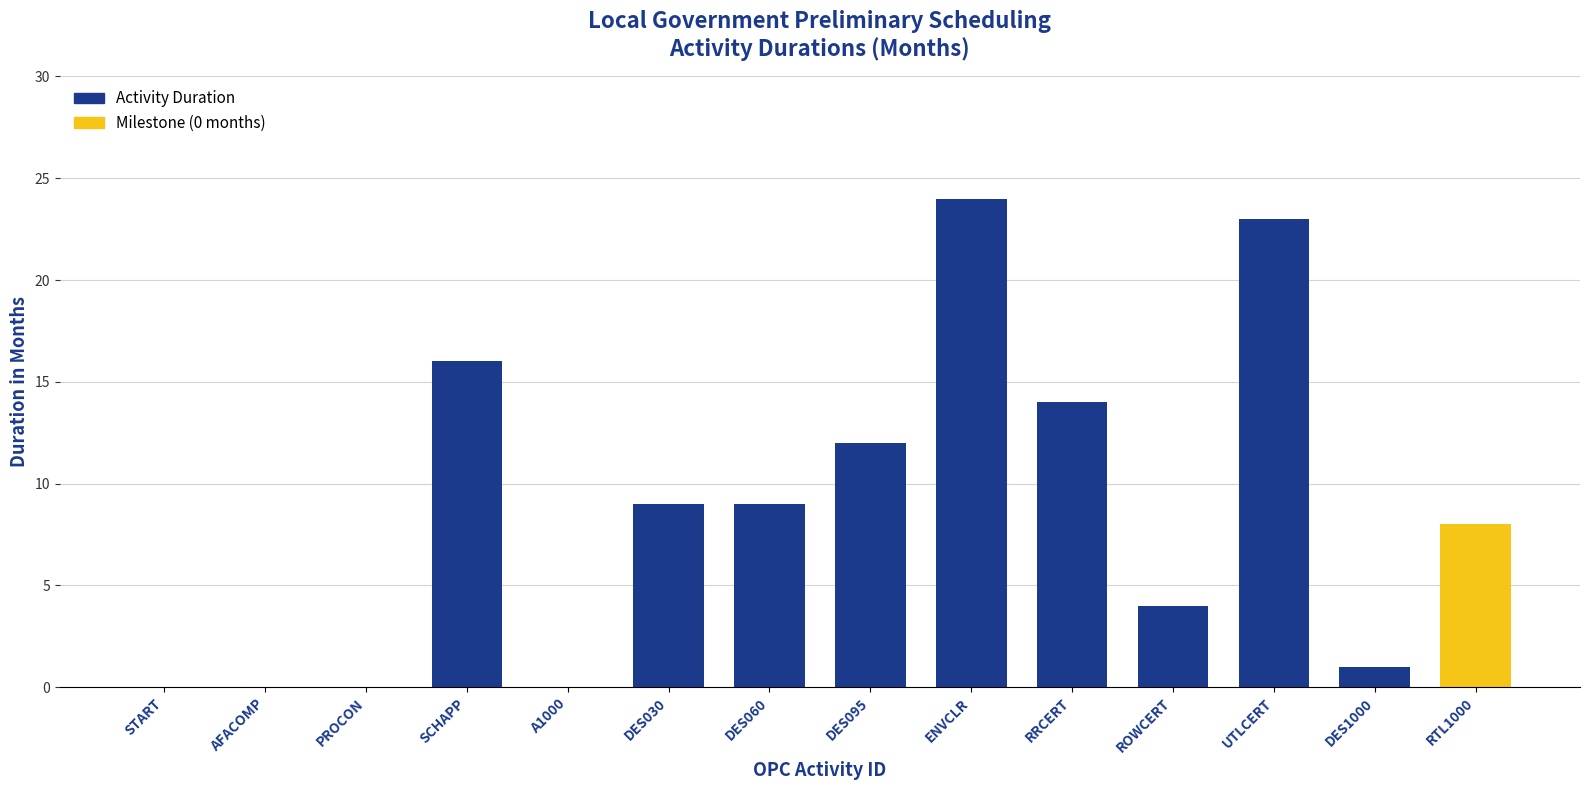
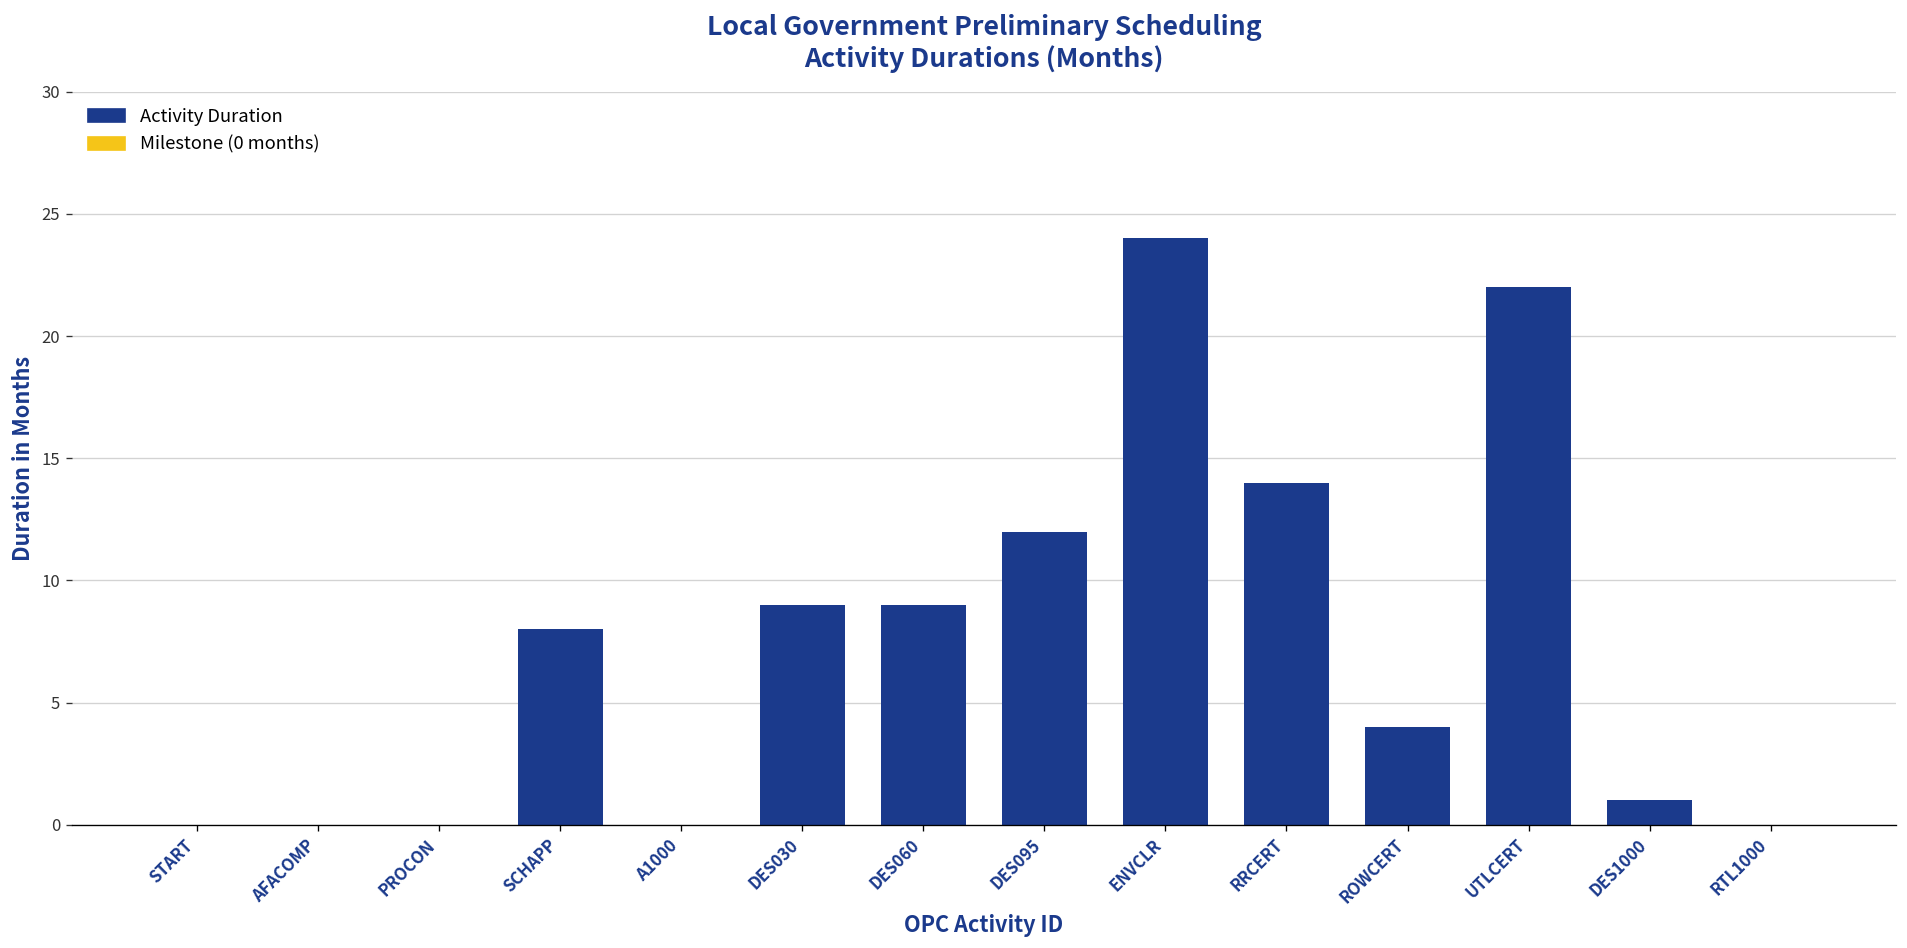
  {
    "START": 0,
    "AFACOMP": 0,
    "PROCON": 0,
-   "SCHAPP": 16,
+   "SCHAPP": 8,
    "A1000": 0,
    "DES030": 9,
    "DES060": 9,
    "DES095": 12,
    "ENVCLR": 24,
    "RRCERT": 14,
    "ROWCERT": 4,
-   "UTLCERT": 23,
+   "UTLCERT": 22,
    "DES1000": 1,
-   "RTL1000": 8
+   "RTL1000": 0
  }
